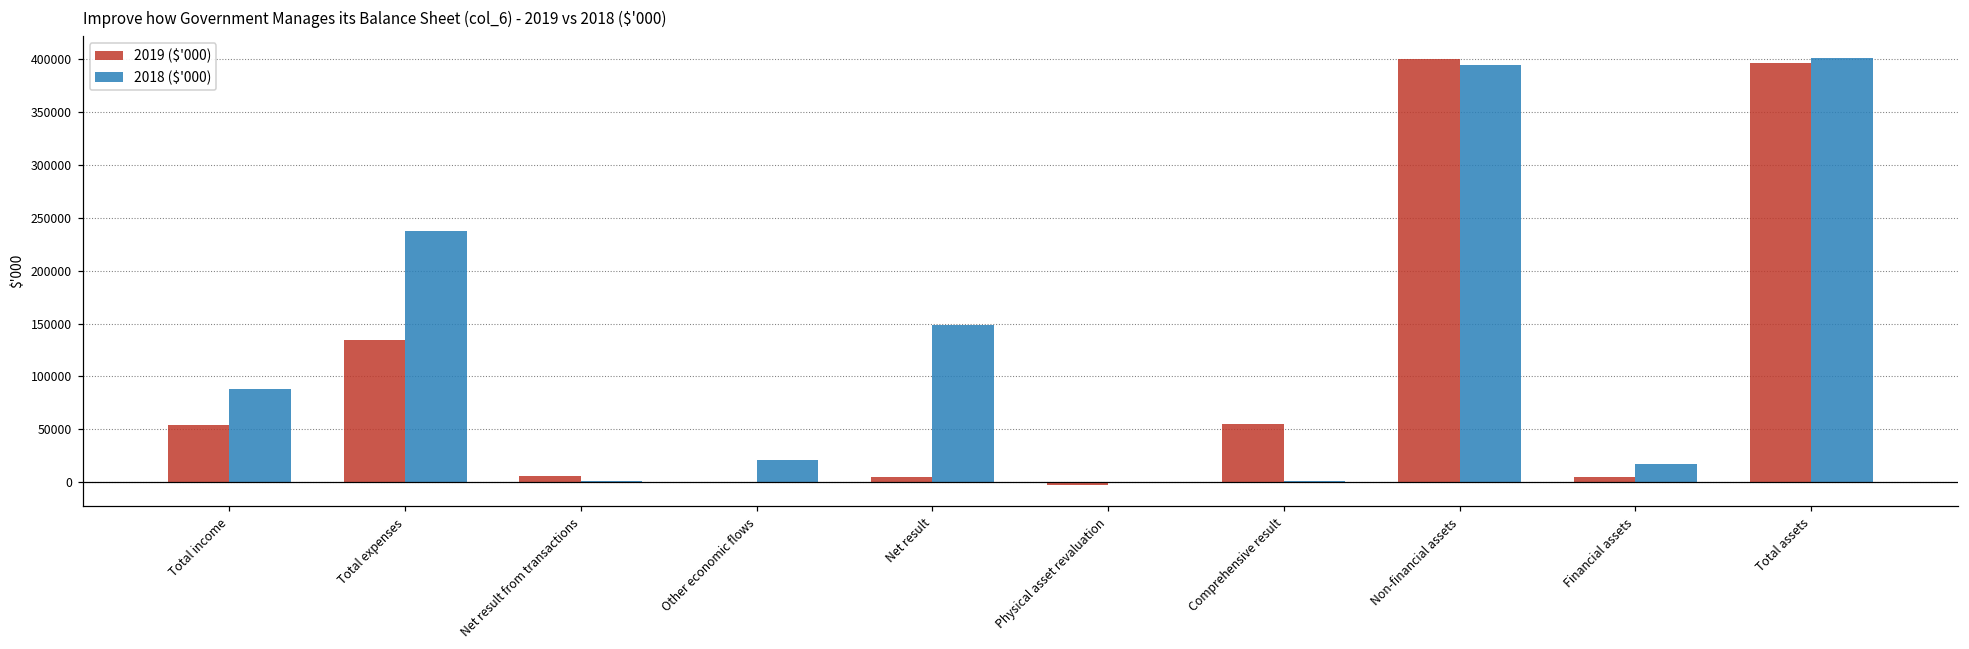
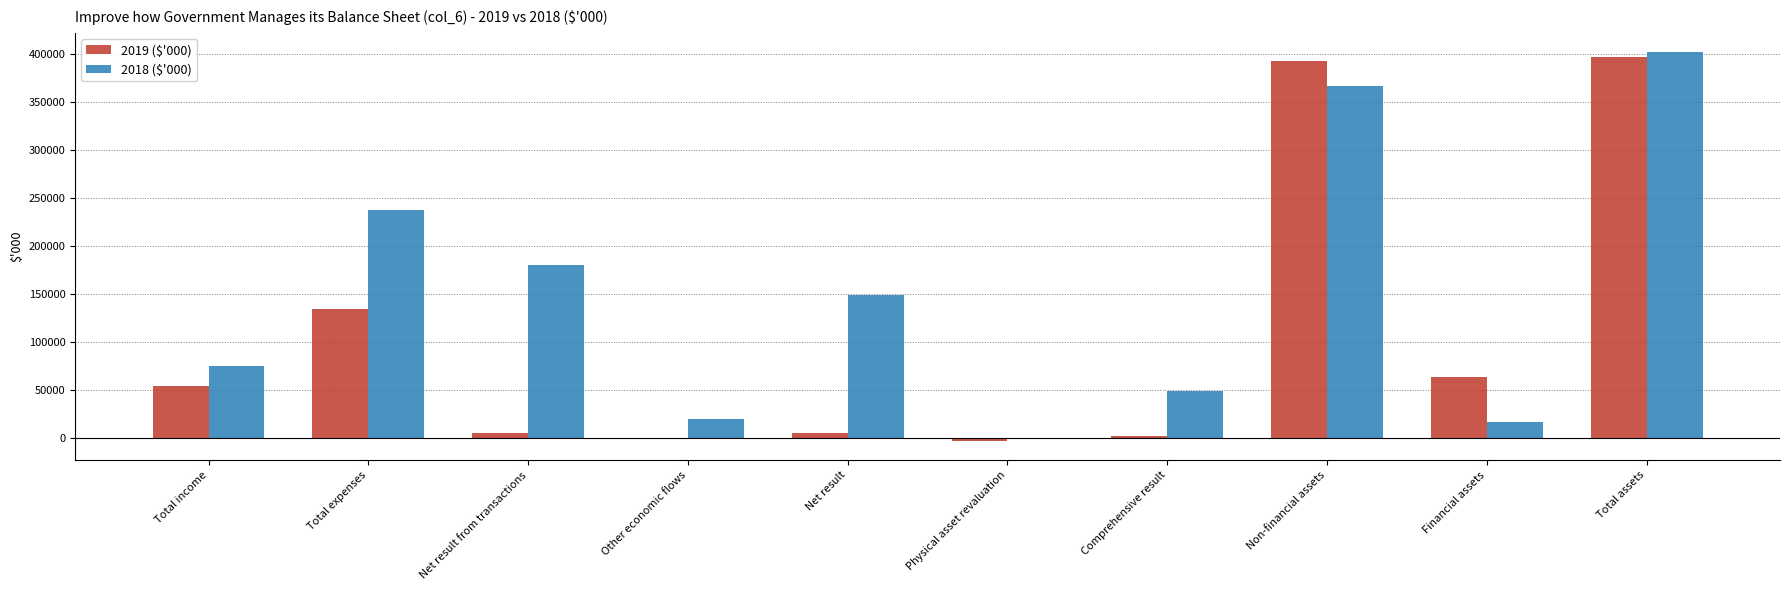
  {
    "2019 ($'000)": {
      "Total income": 50000,
      "Total expenses": 130000,
      "Net result from transactions": 10000,
      "Net result": 10000,
-     "Comprehensive result": 50000,
-     "Non-financial assets": 400000,
-     "Financial assets": 0,
+     "Comprehensive result": 0,
+     "Non-financial assets": 390000,
+     "Financial assets": 60000,
      "Total assets": 400000
    },
    "2018 ($'000)": {
-     "Total income": 90000,
+     "Total income": 80000,
      "Total expenses": 240000,
-     "Net result from transactions": 0,
+     "Net result from transactions": 180000,
      "Other economic flows": 20000,
      "Net result": 150000,
      "Physical asset revaluation": 0,
-     "Comprehensive result": 0,
-     "Non-financial assets": 390000,
+     "Comprehensive result": 50000,
+     "Non-financial assets": 370000,
      "Financial assets": 20000,
      "Total assets": 400000
    }
  }
